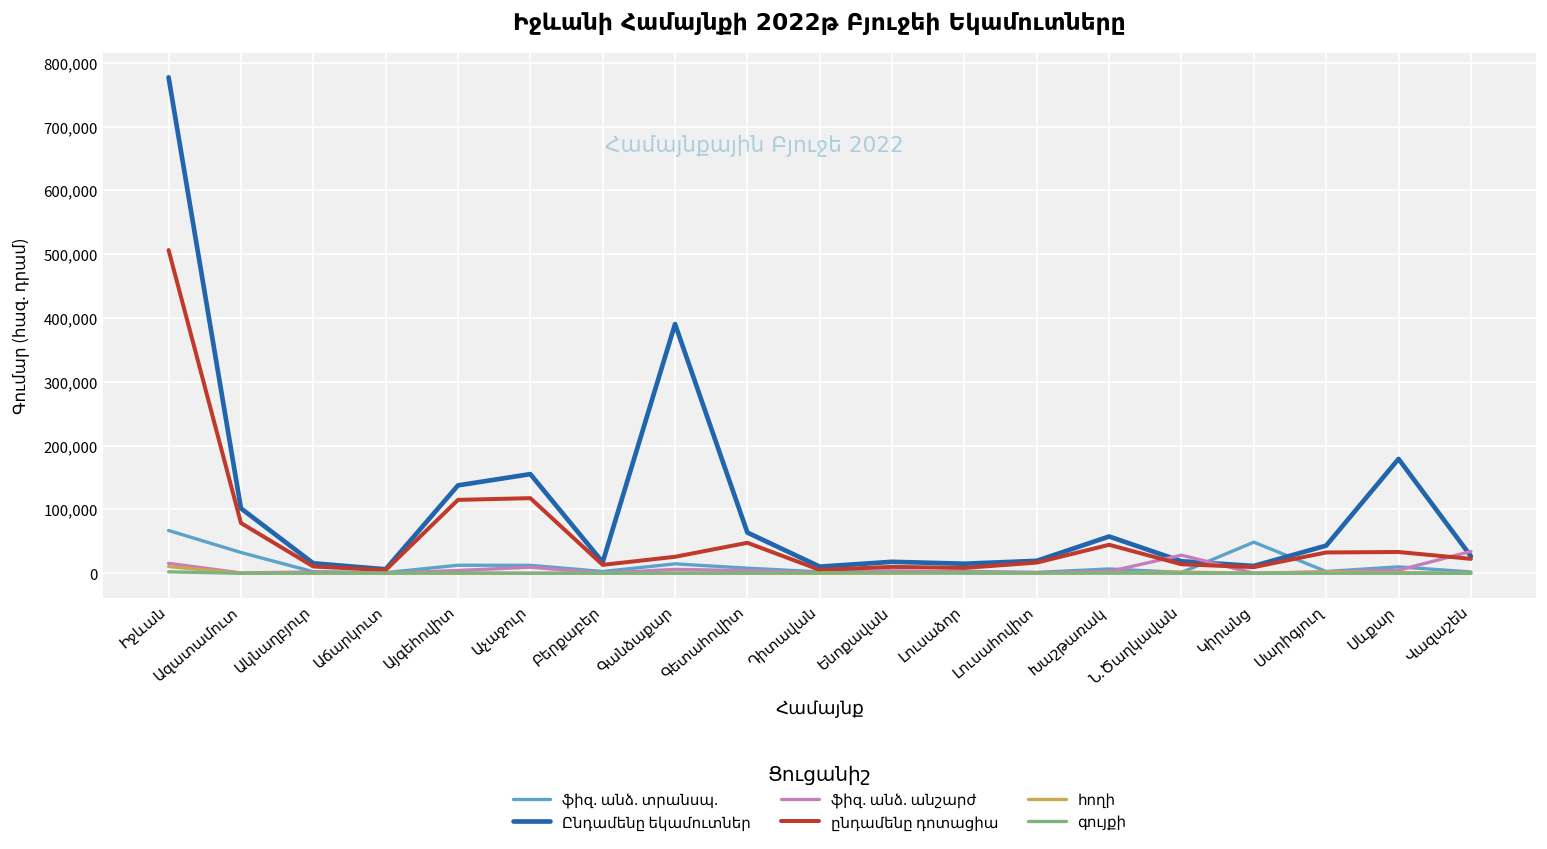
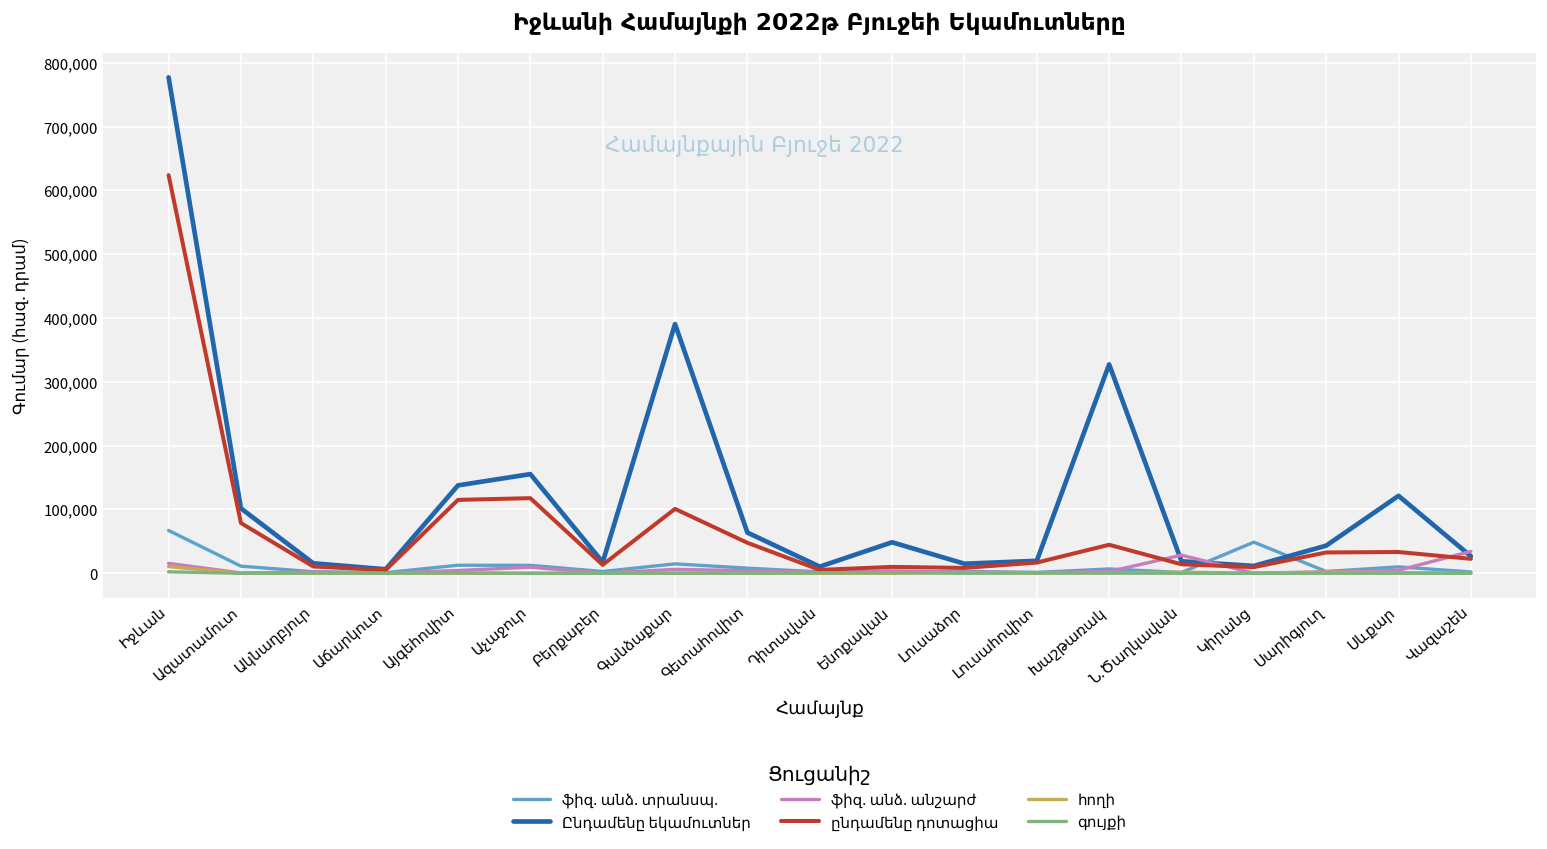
  {
    "ֆիզ. անձ. տրանսպ.": {
      "Իջևան": "70,000",
-     "Ազատամուտ": "30,000",
+     "Ազատամուտ": "10,000",
      "Այգեհովիտ": "10,000",
      "Գանձաքար": "10,000",
      "Կիրանց": "50,000",
      "Սևքար": "10,000"
    },
    "Ընդամենը եկամուտներ": {
      "Իջևան": "780,000",
      "Ազատամուտ": "100,000",
      "Ակնաղբյուր": "20,000",
      "Այգեհովիտ": "140,000",
      "Աչաջուր": "160,000",
      "Գանձաքար": "390,000",
      "Գետահովիտ": "60,000",
      "Դիտավան": "10,000",
-     "Ենոքավան": "20,000",
+     "Ենոքավան": "50,000",
      "Լուսաձոր": "10,000",
-     "Խաշթառակ": "60,000",
+     "Խաշթառակ": "330,000",
      "Սարիգյուղ": "40,000",
-     "Սևքար": "180,000"
+     "Սևքար": "120,000"
    },
    "ֆիզ. անձ. անշարժ": {
      "Իջևան": "20,000",
      "Գանձաքար": "10,000",
      "Ն.Ծաղկավան": "30,000",
      "Վազաշեն": "30,000"
    },
    "ընդամենը դոտացիա": {
-     "Իջևան": "510,000",
+     "Իջևան": "620,000",
      "Ազատամուտ": "80,000",
      "Ակնաղբյուր": "10,000",
      "Այգեհովիտ": "120,000",
      "Աչաջուր": "120,000",
-     "Գանձաքար": "30,000",
+     "Գանձաքար": "100,000",
      "Գետահովիտ": "50,000",
      "Ենոքավան": "10,000",
      "Լուսաձոր": "10,000",
      "Խաշթառակ": "40,000",
      "Սարիգյուղ": "30,000",
      "Սևքար": "30,000"
    },
    "հողի": {
      "Իջևան": "10,000"
    },
    "գույքի": {
      "Իջևան": "0"
    }
  }
